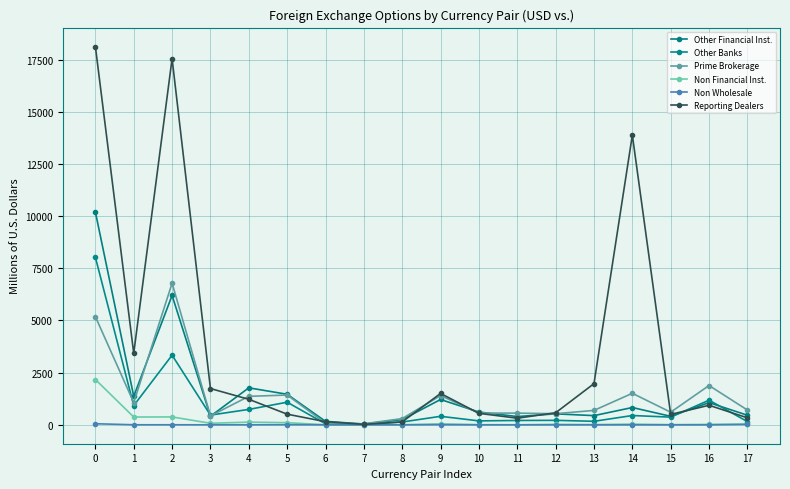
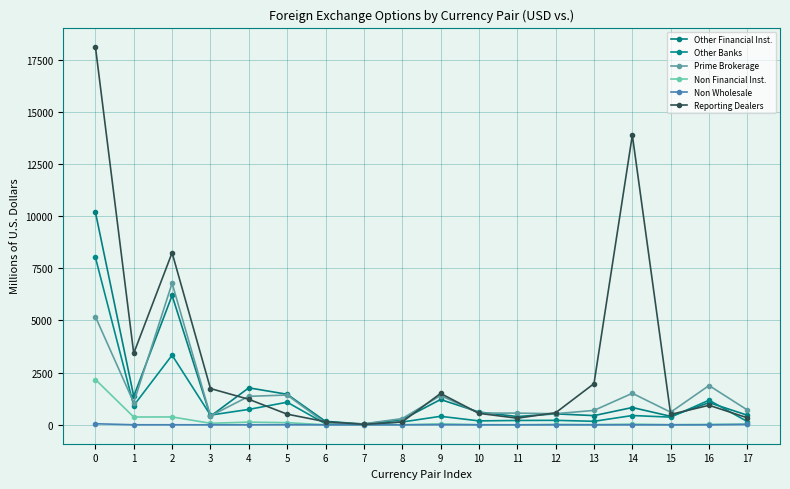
  {
    "Reporting Dealers": {
      "0": 18100,
      "1": 3400,
-     "2": 17500,
+     "2": 8200,
      "3": 1700,
      "4": 1200,
      "5": 500,
      "13": 2000,
      "14": 13900,
      "16": 900,
      "17": 300
    }
  }
